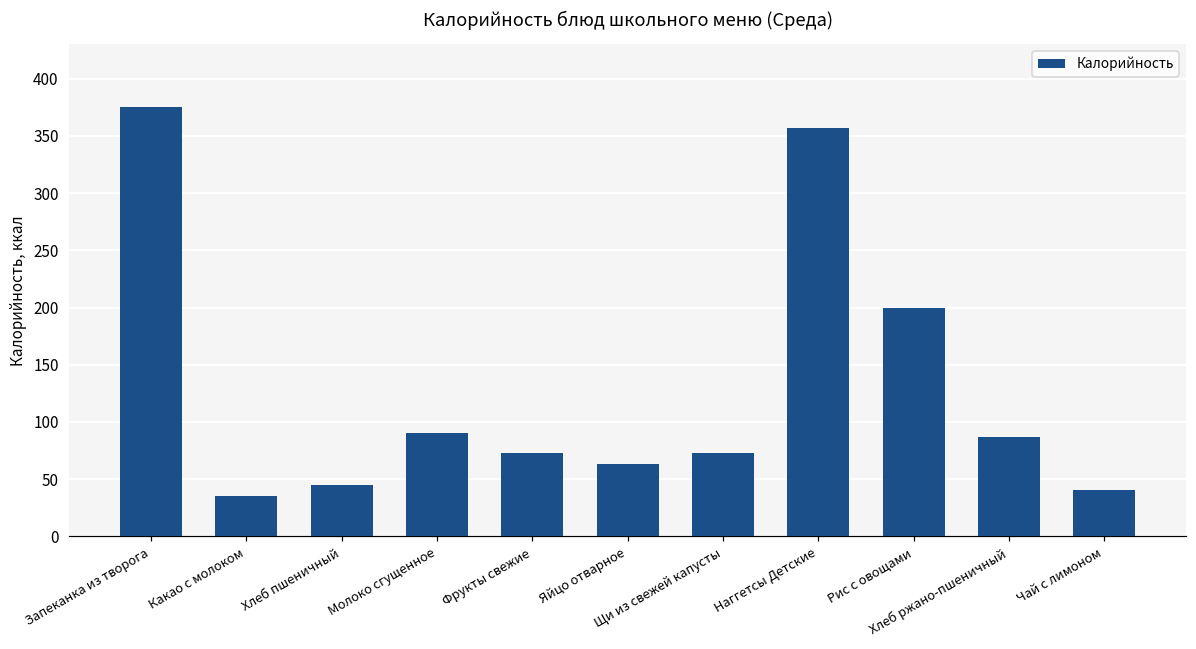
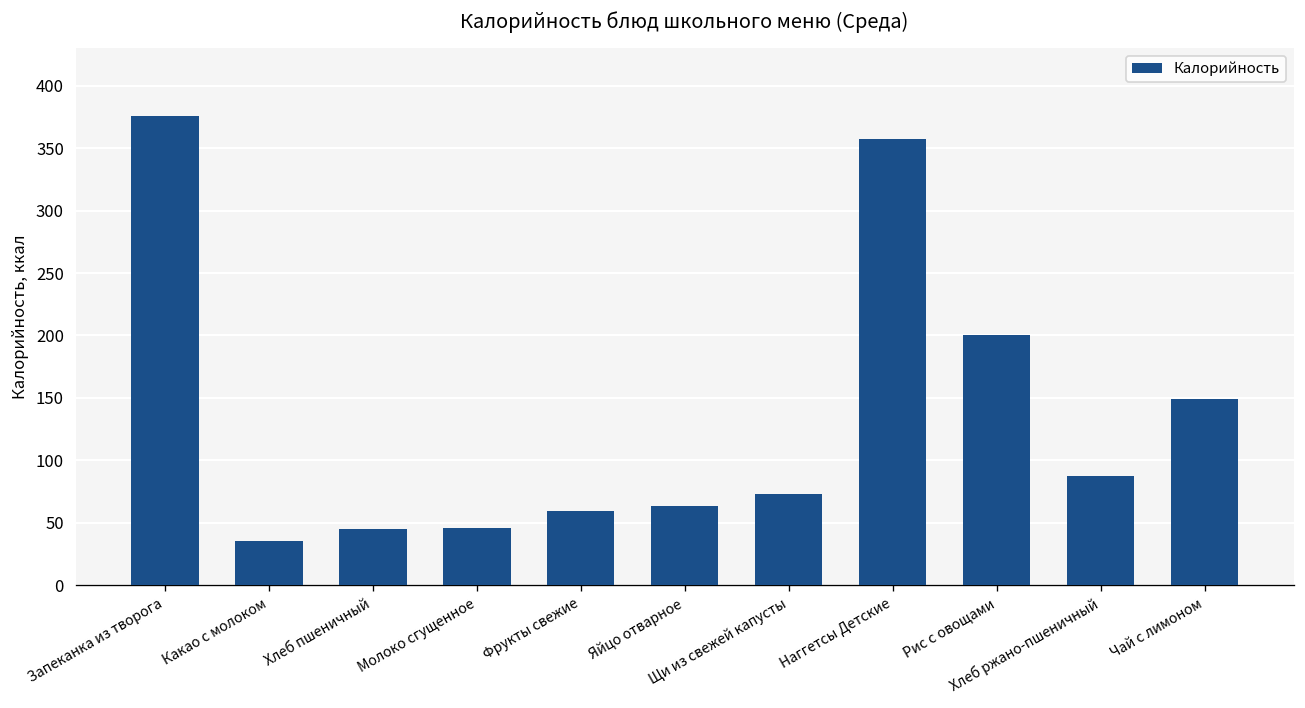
  {
    "Запеканка из творога": 376,
    "Какао с молоком": 35,
    "Хлеб пшеничный": 45,
-   "Молоко сгущенное": 90,
-   "Фрукты свежие": 73,
+   "Молоко сгущенное": 46,
+   "Фрукты свежие": 59,
    "Яйцо отварное": 63,
    "Щи из свежей капусты": 73,
    "Наггетсы Детские": 357,
    "Рис с овощами": 200,
    "Хлеб ржано-пшеничный": 87,
-   "Чай с лимоном": 40
+   "Чай с лимоном": 149
  }
